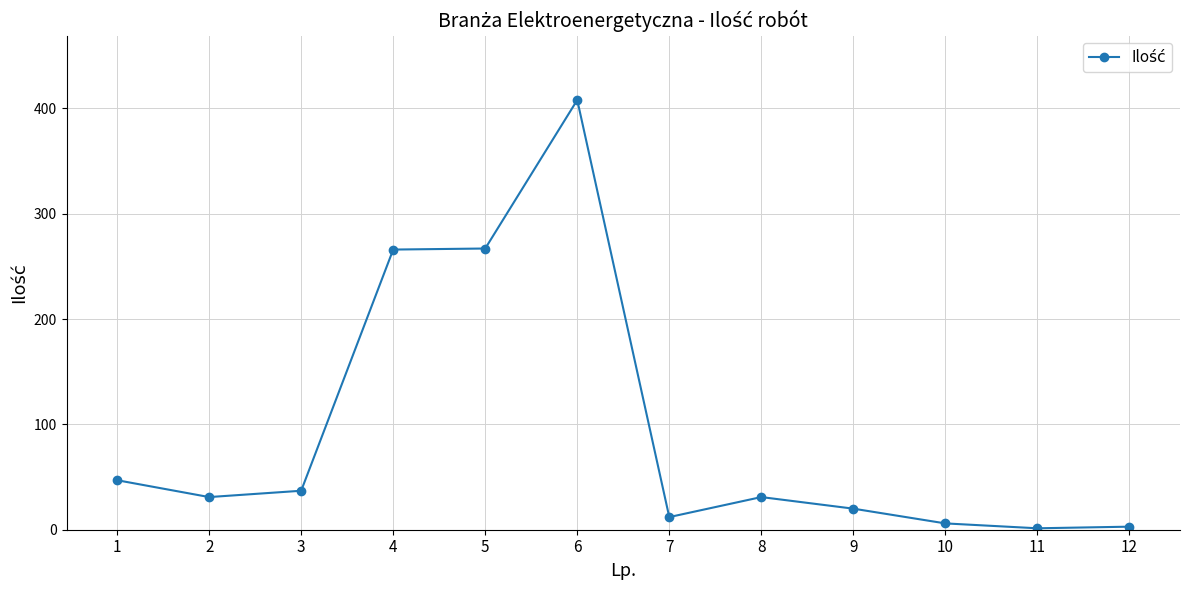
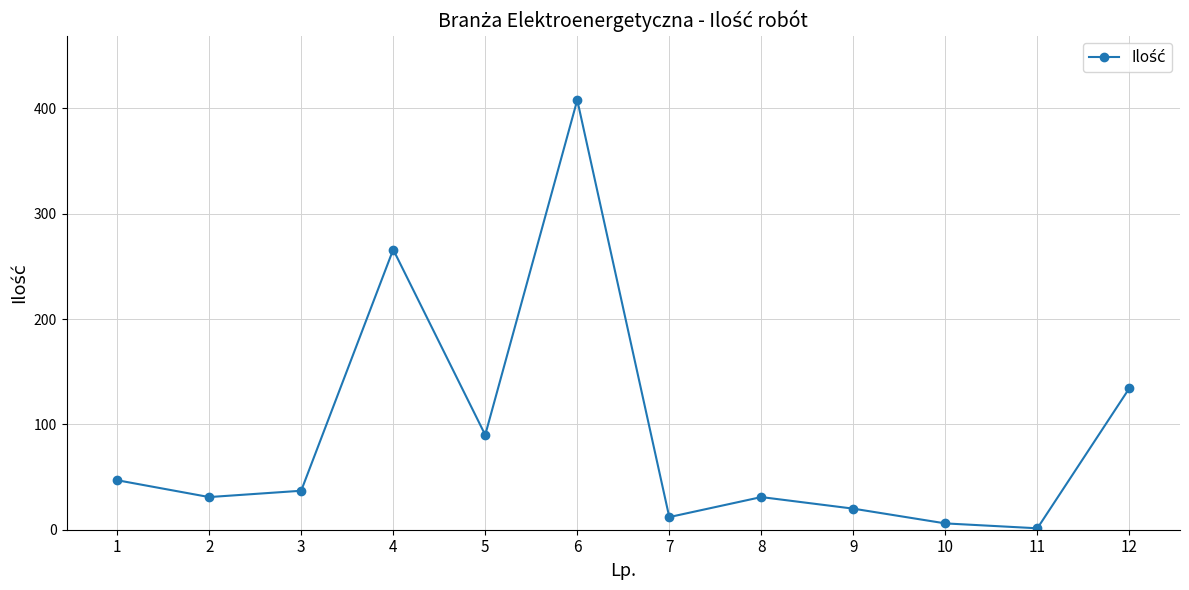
  {
    "1": 47,
    "2": 31,
    "3": 37,
    "4": 266,
-   "5": 267,
+   "5": 90,
    "6": 408,
    "7": 12,
    "8": 31,
    "9": 20,
    "10": 6,
    "11": 1,
-   "12": 3
+   "12": 134
  }
